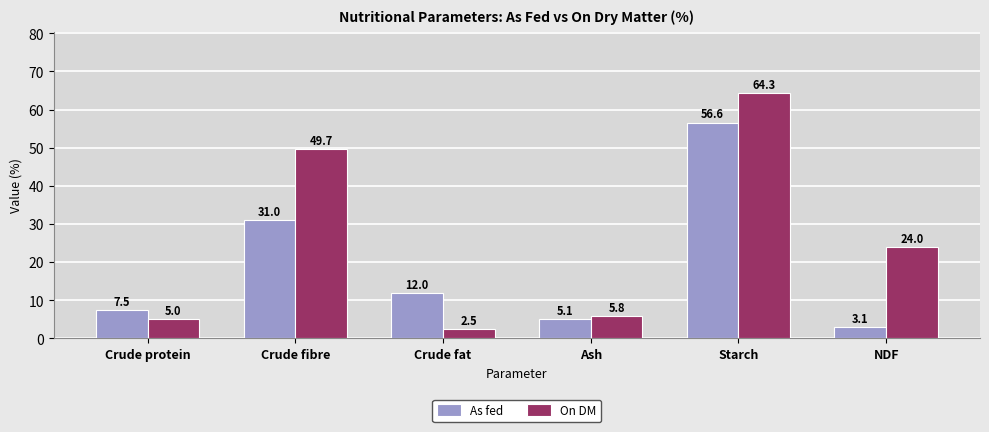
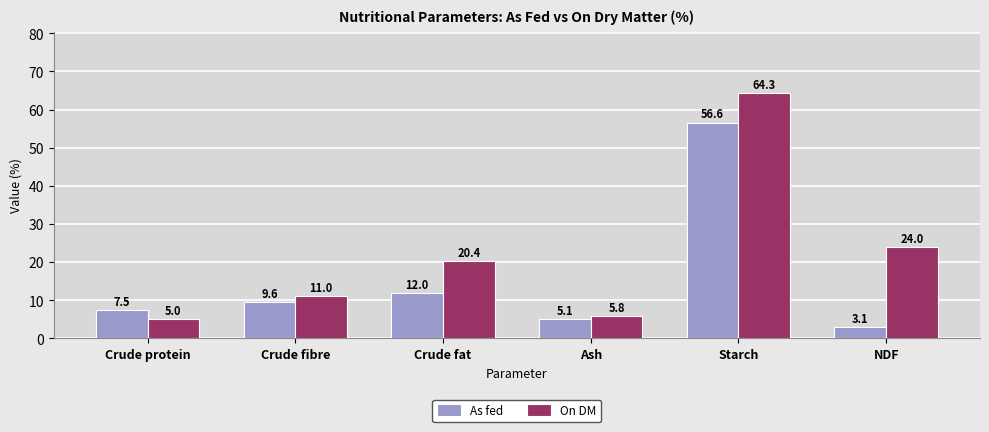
  {
    "As fed": {
      "Crude protein": 7.5,
-     "Crude fibre": 31.0,
+     "Crude fibre": 9.6,
      "Crude fat": 12.0,
      "Ash": 5.1,
      "Starch": 56.6,
      "NDF": 3.1
    },
    "On DM": {
      "Crude protein": 5.0,
-     "Crude fibre": 49.7,
-     "Crude fat": 2.5,
+     "Crude fibre": 11.0,
+     "Crude fat": 20.4,
      "Ash": 5.8,
      "Starch": 64.3,
      "NDF": 24.0
    }
  }
